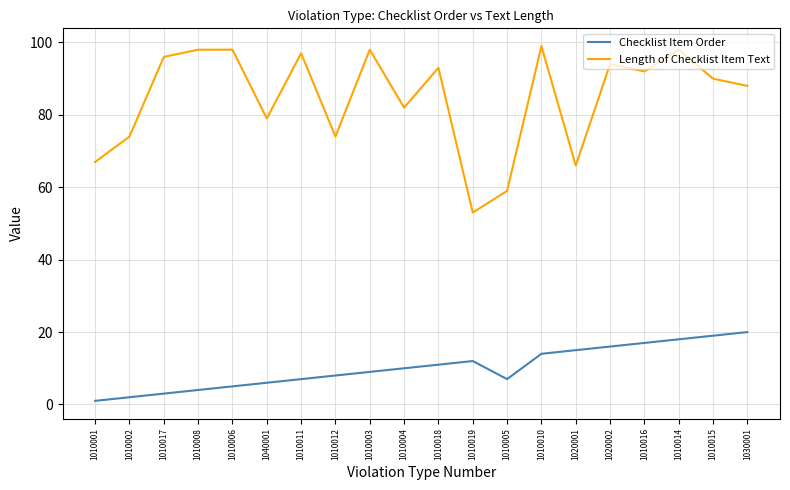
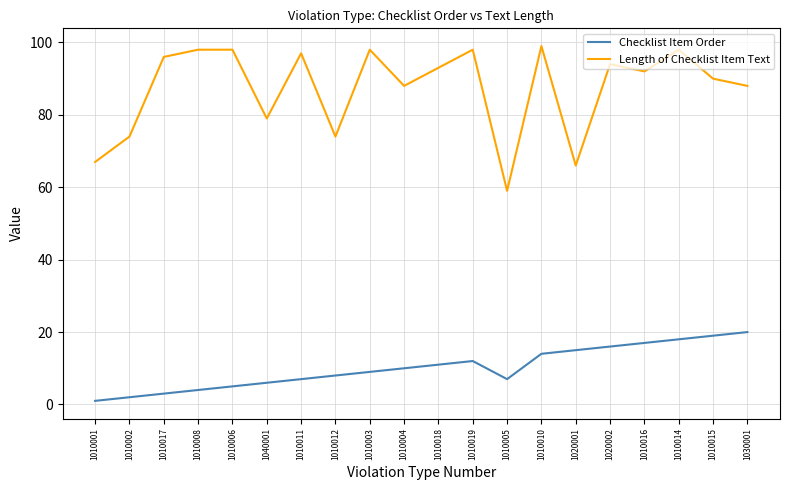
  {
    "Checklist Item Order": {
      "1010001": 1,
      "1010002": 2,
      "1010017": 3,
      "1010008": 4,
      "1010006": 5,
      "1040001": 6,
      "1010011": 7,
      "1010012": 8,
      "1010003": 9,
      "1010004": 10,
      "1010018": 11,
      "1010019": 12,
      "1010005": 7,
      "1010010": 14,
      "1020001": 15,
      "1020002": 16,
      "1010016": 17,
      "1010014": 18,
      "1010015": 19,
      "1030001": 20
    },
    "Length of Checklist Item Text": {
      "1010001": 67,
      "1010002": 74,
      "1010017": 96,
      "1010008": 98,
      "1010006": 98,
      "1040001": 79,
      "1010011": 97,
      "1010012": 74,
      "1010003": 98,
-     "1010004": 82,
+     "1010004": 88,
      "1010018": 93,
-     "1010019": 53,
+     "1010019": 98,
      "1010005": 59,
      "1010010": 99,
      "1020001": 66,
      "1010016": 92,
      "1010015": 90,
      "1030001": 88
    }
  }
